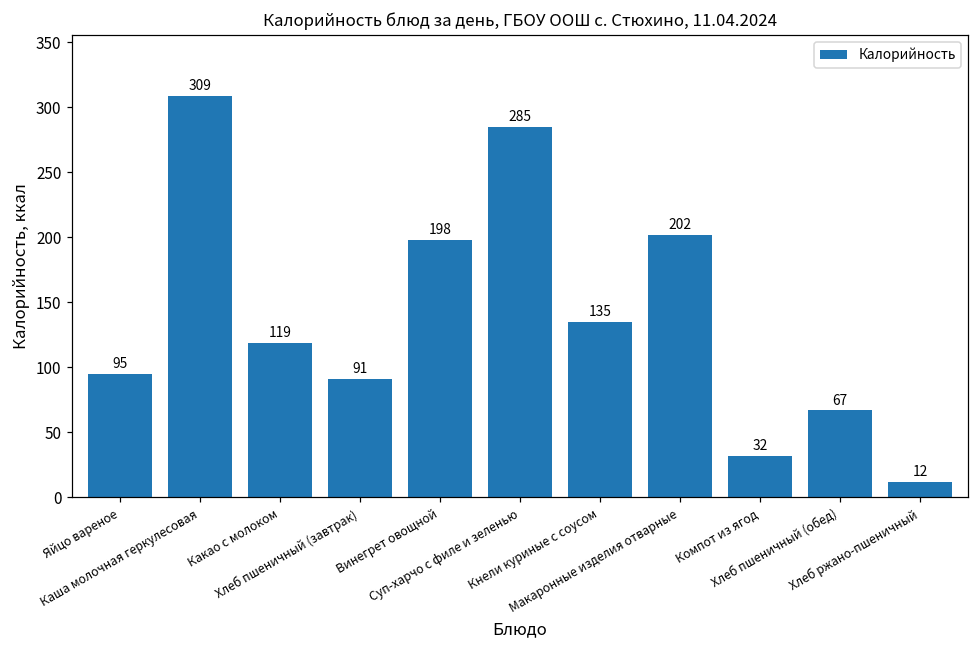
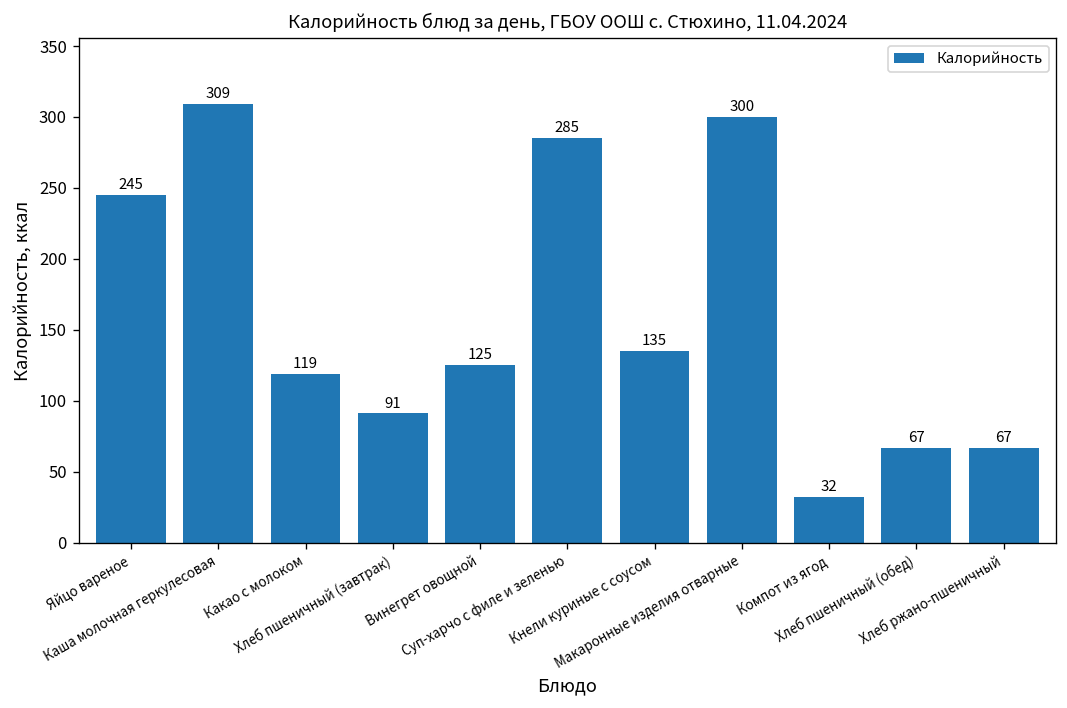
  {
-   "Яйцо вареное": 95,
+   "Яйцо вареное": 245,
    "Каша молочная геркулесовая": 309,
    "Какао с молоком": 119,
    "Хлеб пшеничный (завтрак)": 91,
-   "Винегрет овощной": 198,
+   "Винегрет овощной": 125,
    "Суп-харчо с филе и зеленью": 285,
    "Кнели куриные с соусом": 135,
-   "Макаронные изделия отварные": 202,
+   "Макаронные изделия отварные": 300,
    "Компот из ягод": 32,
    "Хлеб пшеничный (обед)": 67,
-   "Хлеб ржано-пшеничный": 12
+   "Хлеб ржано-пшеничный": 67
  }
